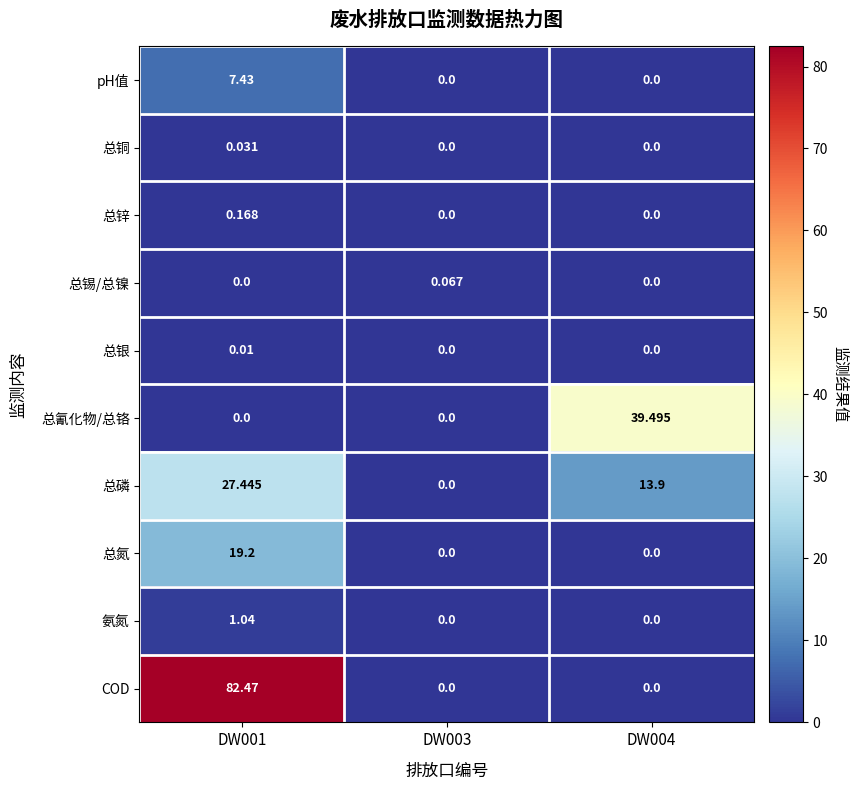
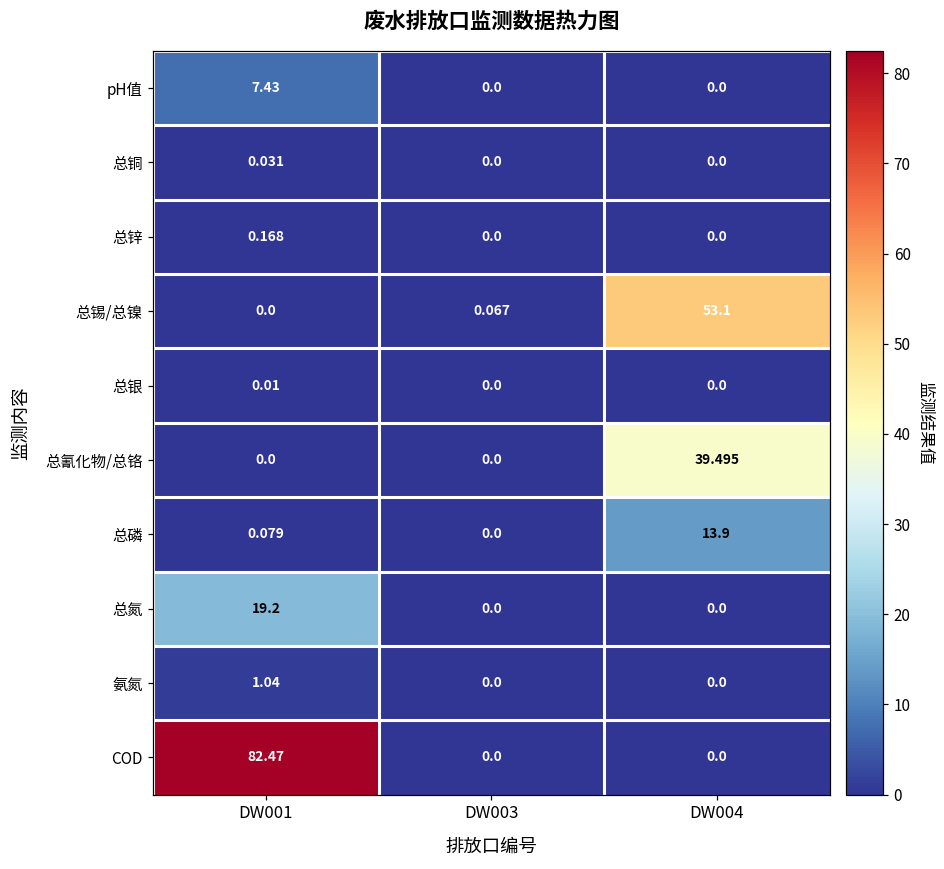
  {
    "pH值": {
      "DW001": 7.43,
      "DW003": 0.0,
      "DW004": 0.0
    },
    "总铜": {
      "DW001": 0.031,
      "DW003": 0.0,
      "DW004": 0.0
    },
    "总锌": {
      "DW001": 0.168,
      "DW003": 0.0,
      "DW004": 0.0
    },
    "总锡/总镍": {
      "DW001": 0.0,
      "DW003": 0.067,
-     "DW004": 0.0
+     "DW004": 53.1
    },
    "总银": {
      "DW001": 0.01,
      "DW003": 0.0,
      "DW004": 0.0
    },
    "总氰化物/总铬": {
      "DW001": 0.0,
      "DW003": 0.0,
      "DW004": 39.495
    },
    "总磷": {
-     "DW001": 27.445,
+     "DW001": 0.079,
      "DW003": 0.0,
      "DW004": 13.9
    },
    "总氮": {
      "DW001": 19.2,
      "DW003": 0.0,
      "DW004": 0.0
    },
    "氨氮": {
      "DW001": 1.04,
      "DW003": 0.0,
      "DW004": 0.0
    },
    "COD": {
      "DW001": 82.47,
      "DW003": 0.0,
      "DW004": 0.0
    }
  }
